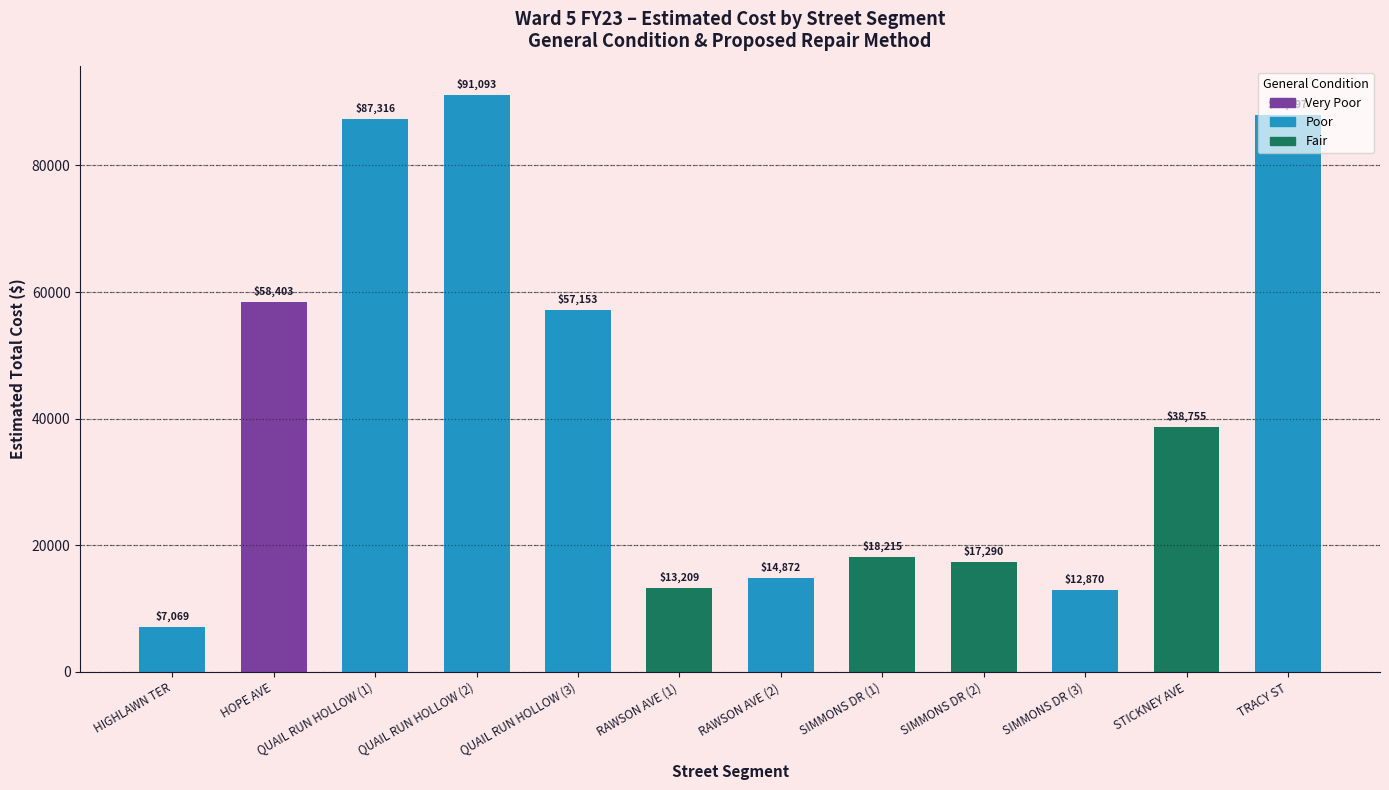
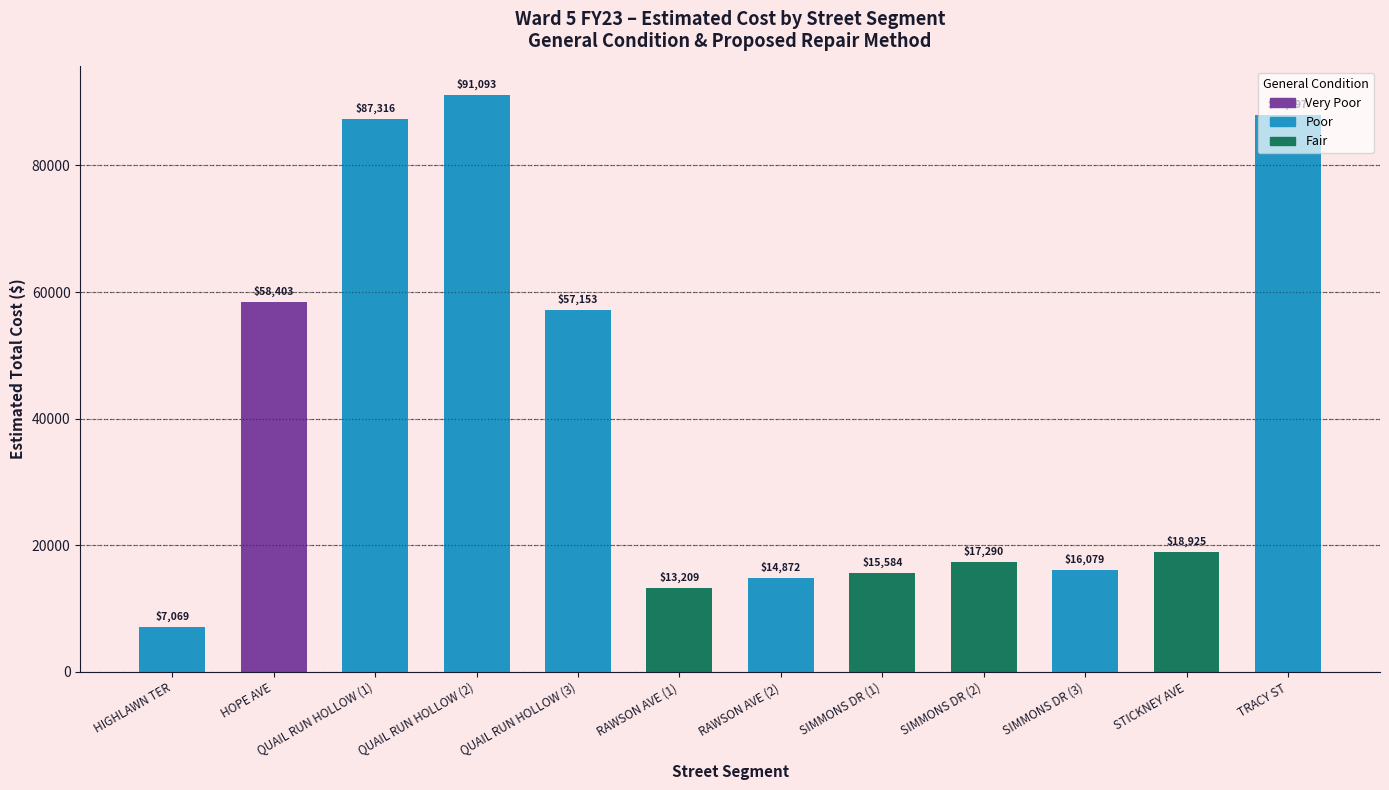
  {
    "HIGHLAWN TER": "$7,069",
    "HOPE AVE": "$58,403",
    "QUAIL RUN HOLLOW (1)": "$87,316",
    "QUAIL RUN HOLLOW (2)": "$91,093",
    "QUAIL RUN HOLLOW (3)": "$57,153",
    "RAWSON AVE (1)": "$13,209",
    "RAWSON AVE (2)": "$14,872",
-   "SIMMONS DR (1)": "$18,215",
+   "SIMMONS DR (1)": "$15,584",
    "SIMMONS DR (2)": "$17,290",
-   "SIMMONS DR (3)": "$12,870",
-   "STICKNEY AVE": "$38,755"
+   "SIMMONS DR (3)": "$16,079",
+   "STICKNEY AVE": "$18,925"
  }
